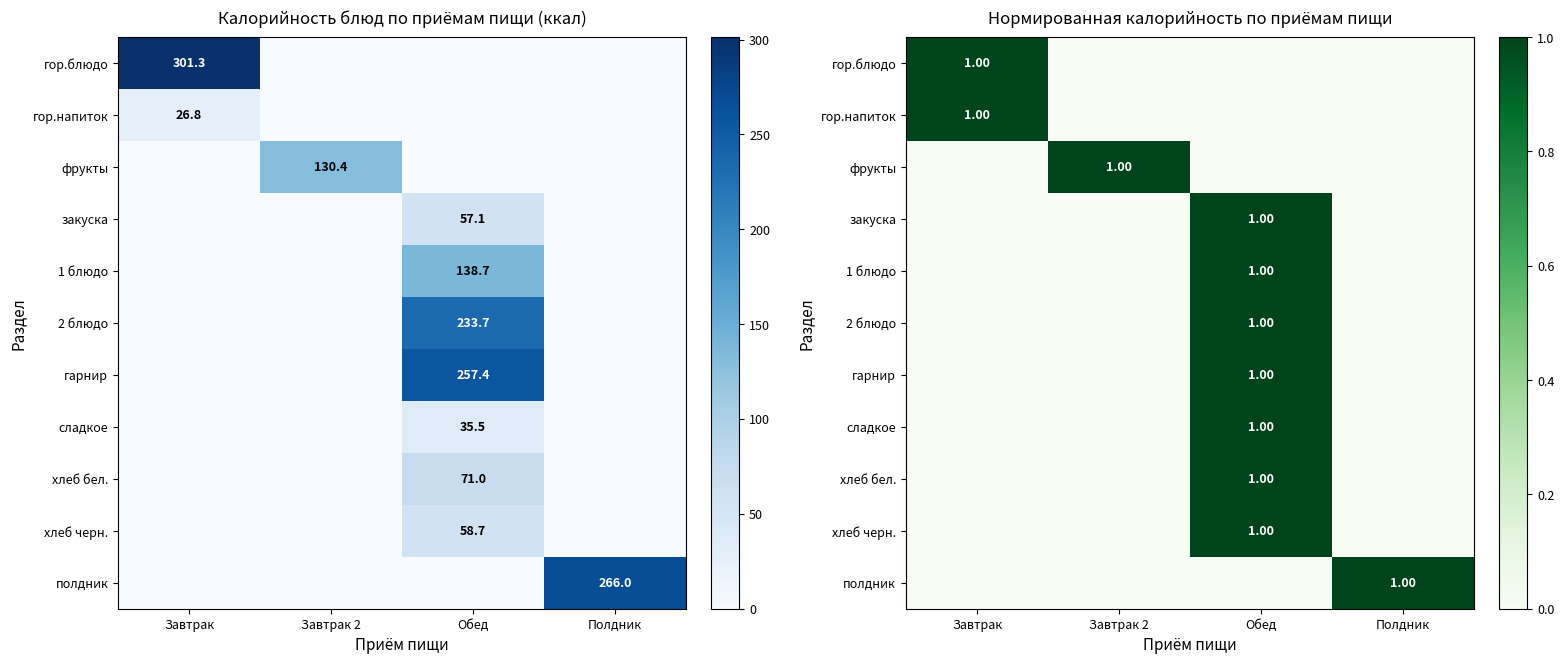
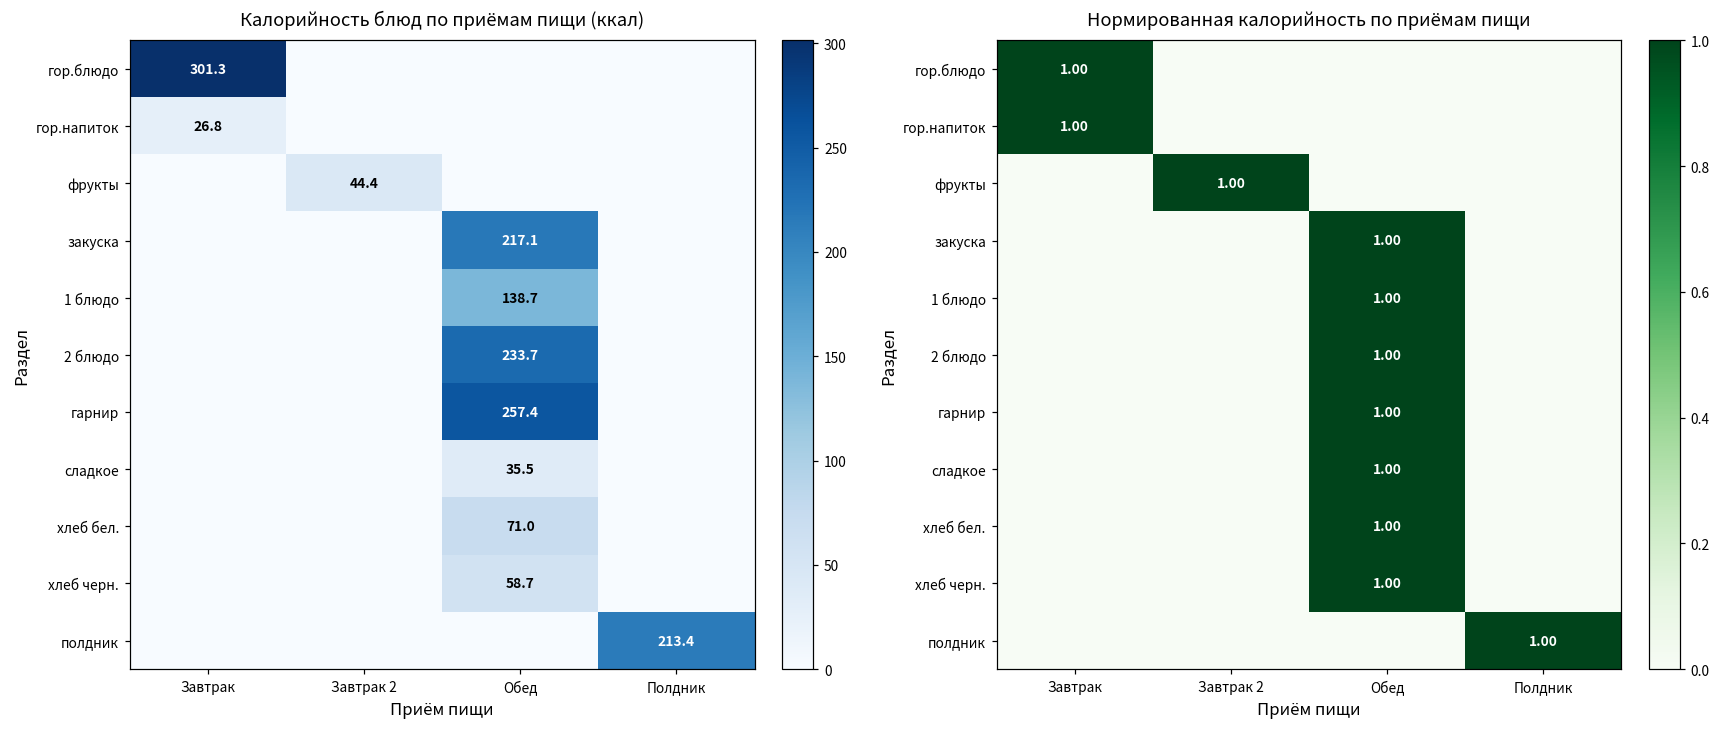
  {
    "Калорийность блюд по приёмам пищи (ккал)": {
      "гор.блюдо": {
        "Завтрак": 301.3
      },
      "гор.напиток": {
        "Завтрак": 26.8
      },
      "фрукты": {
-       "Завтрак 2": 130.4
+       "Завтрак 2": 44.4
      },
      "закуска": {
-       "Обед": 57.1
+       "Обед": 217.1
      },
      "1 блюдо": {
        "Обед": 138.7
      },
      "2 блюдо": {
        "Обед": 233.7
      },
      "гарнир": {
        "Обед": 257.4
      },
      "сладкое": {
        "Обед": 35.5
      },
      "хлеб бел.": {
        "Обед": 71.0
      },
      "хлеб черн.": {
        "Обед": 58.7
      },
      "полдник": {
-       "Полдник": 266.0
+       "Полдник": 213.4
      }
    },
    "Нормированная калорийность по приёмам пищи": {
      "гор.блюдо": {
        "Завтрак": 1.00
      },
      "гор.напиток": {
        "Завтрак": 1.00
      },
      "фрукты": {
        "Завтрак 2": 1.00
      },
      "закуска": {
        "Обед": 1.00
      },
      "1 блюдо": {
        "Обед": 1.00
      },
      "2 блюдо": {
        "Обед": 1.00
      },
      "гарнир": {
        "Обед": 1.00
      },
      "сладкое": {
        "Обед": 1.00
      },
      "хлеб бел.": {
        "Обед": 1.00
      },
      "хлеб черн.": {
        "Обед": 1.00
      },
      "полдник": {
        "Полдник": 1.00
      }
    }
  }
